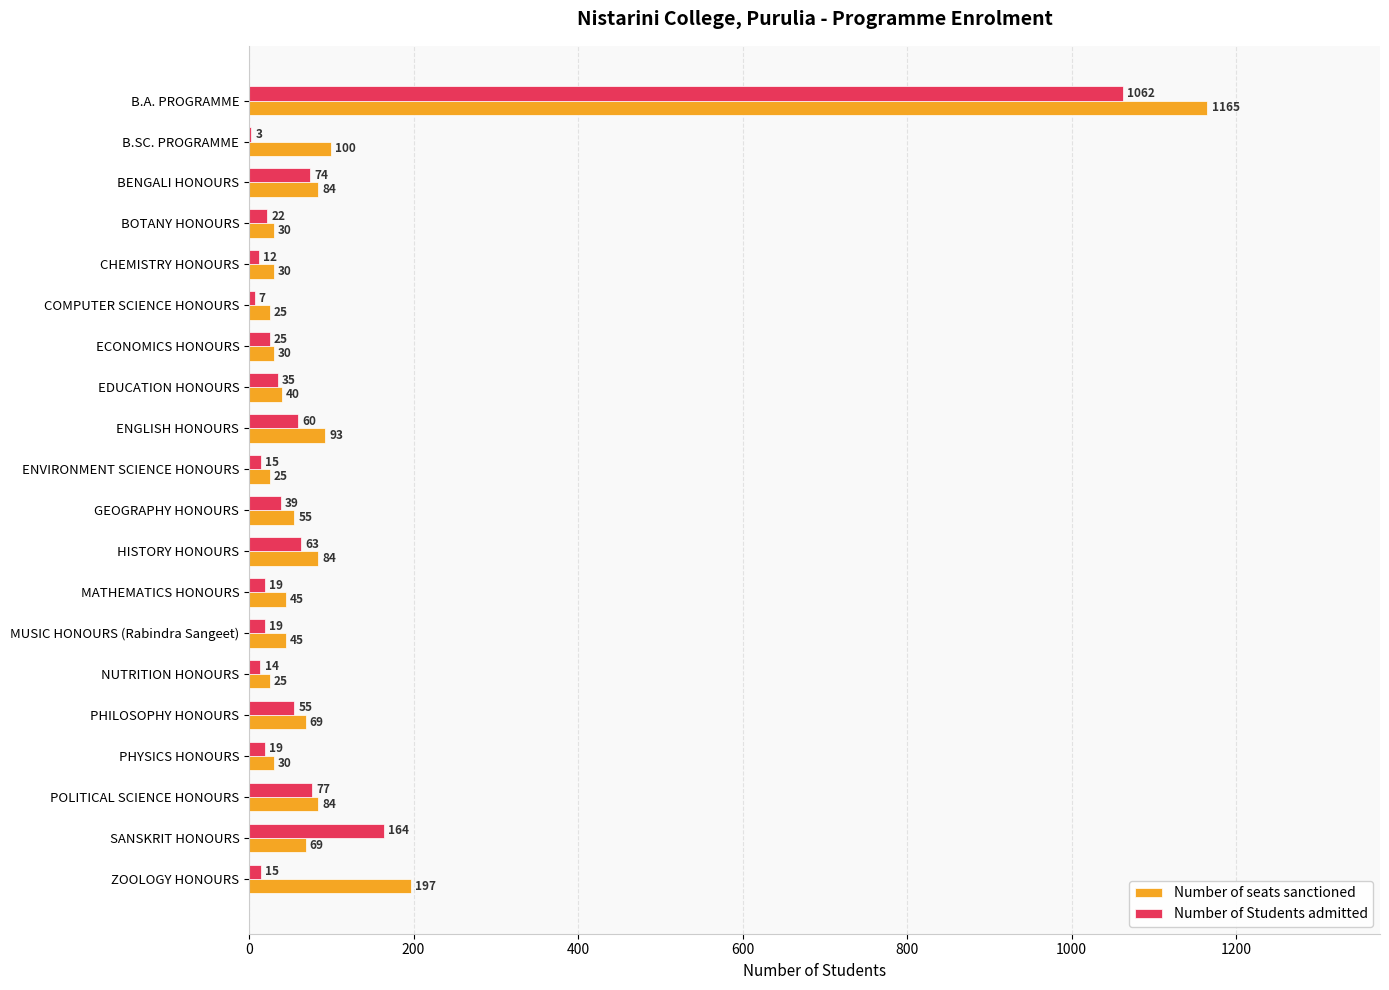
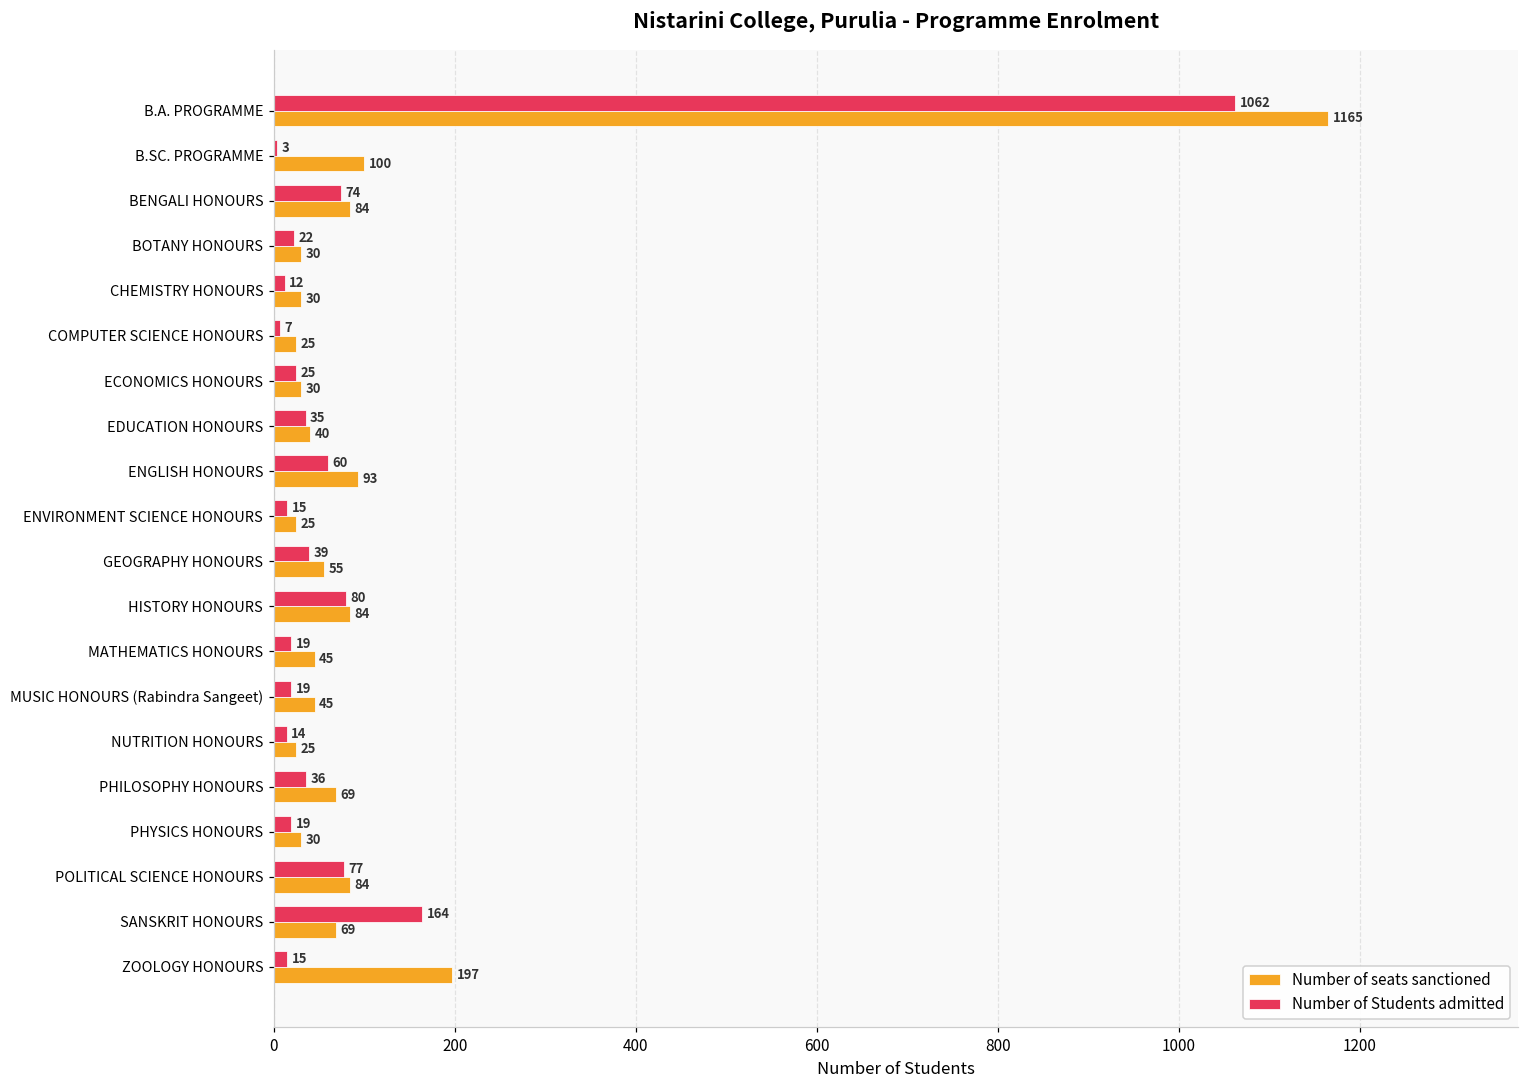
  {
    "Number of seats sanctioned": {
      "B.A. PROGRAMME": 1165,
      "B.SC. PROGRAMME": 100,
      "BENGALI HONOURS": 84,
      "BOTANY HONOURS": 30,
      "CHEMISTRY HONOURS": 30,
      "COMPUTER SCIENCE HONOURS": 25,
      "ECONOMICS HONOURS": 30,
      "EDUCATION HONOURS": 40,
      "ENGLISH HONOURS": 93,
      "ENVIRONMENT SCIENCE HONOURS": 25,
      "GEOGRAPHY HONOURS": 55,
      "HISTORY HONOURS": 84,
      "MATHEMATICS HONOURS": 45,
      "MUSIC HONOURS (Rabindra Sangeet)": 45,
      "NUTRITION HONOURS": 25,
      "PHILOSOPHY HONOURS": 69,
      "PHYSICS HONOURS": 30,
      "POLITICAL SCIENCE HONOURS": 84,
      "SANSKRIT HONOURS": 69,
      "ZOOLOGY HONOURS": 197
    },
    "Number of Students admitted": {
      "B.A. PROGRAMME": 1062,
      "B.SC. PROGRAMME": 3,
      "BENGALI HONOURS": 74,
      "BOTANY HONOURS": 22,
      "CHEMISTRY HONOURS": 12,
      "COMPUTER SCIENCE HONOURS": 7,
      "ECONOMICS HONOURS": 25,
      "EDUCATION HONOURS": 35,
      "ENGLISH HONOURS": 60,
      "ENVIRONMENT SCIENCE HONOURS": 15,
      "GEOGRAPHY HONOURS": 39,
-     "HISTORY HONOURS": 63,
+     "HISTORY HONOURS": 80,
      "MATHEMATICS HONOURS": 19,
      "MUSIC HONOURS (Rabindra Sangeet)": 19,
      "NUTRITION HONOURS": 14,
-     "PHILOSOPHY HONOURS": 55,
+     "PHILOSOPHY HONOURS": 36,
      "PHYSICS HONOURS": 19,
      "POLITICAL SCIENCE HONOURS": 77,
      "SANSKRIT HONOURS": 164,
      "ZOOLOGY HONOURS": 15
    }
  }
